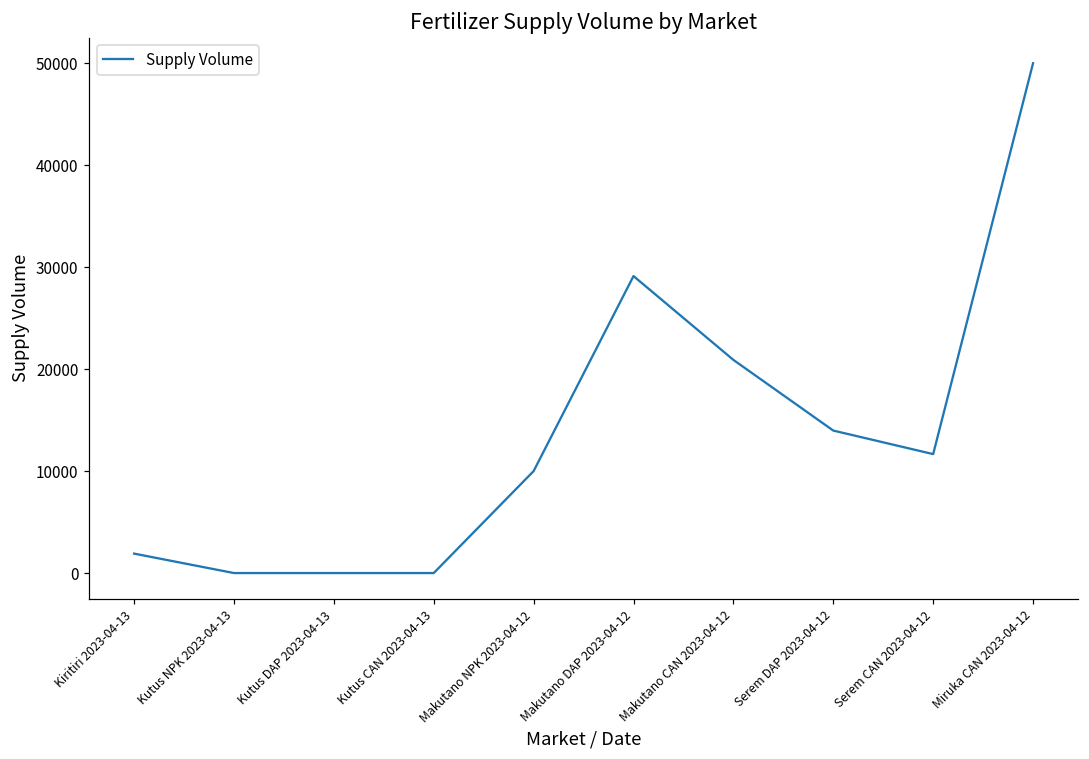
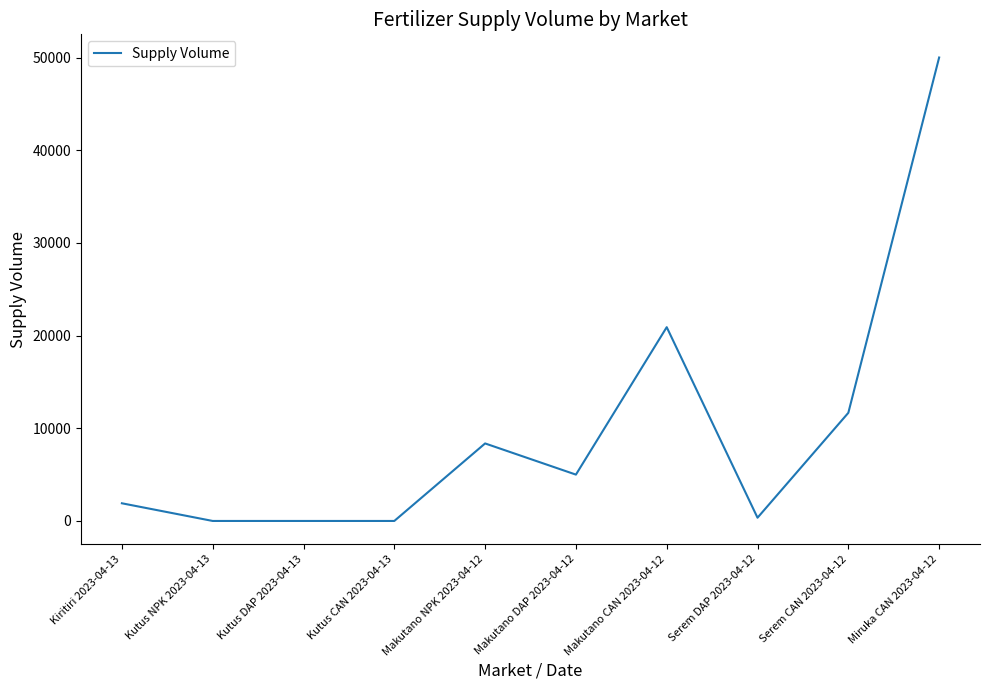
  {
    "Kiritiri 2023-04-13": 2000,
    "Kutus NPK 2023-04-13": 0,
    "Kutus DAP 2023-04-13": 0,
    "Kutus CAN 2023-04-13": 0,
-   "Makutano NPK 2023-04-12": 10000,
-   "Makutano DAP 2023-04-12": 29000,
+   "Makutano NPK 2023-04-12": 8000,
+   "Makutano DAP 2023-04-12": 5000,
    "Makutano CAN 2023-04-12": 21000,
-   "Serem DAP 2023-04-12": 14000,
+   "Serem DAP 2023-04-12": 0,
    "Serem CAN 2023-04-12": 12000,
    "Miruka CAN 2023-04-12": 50000
  }
